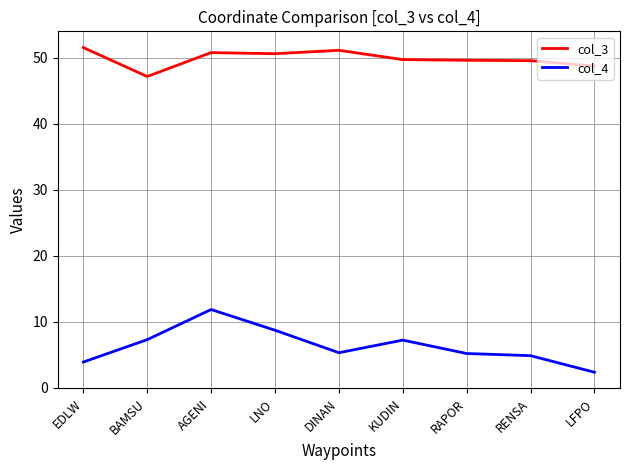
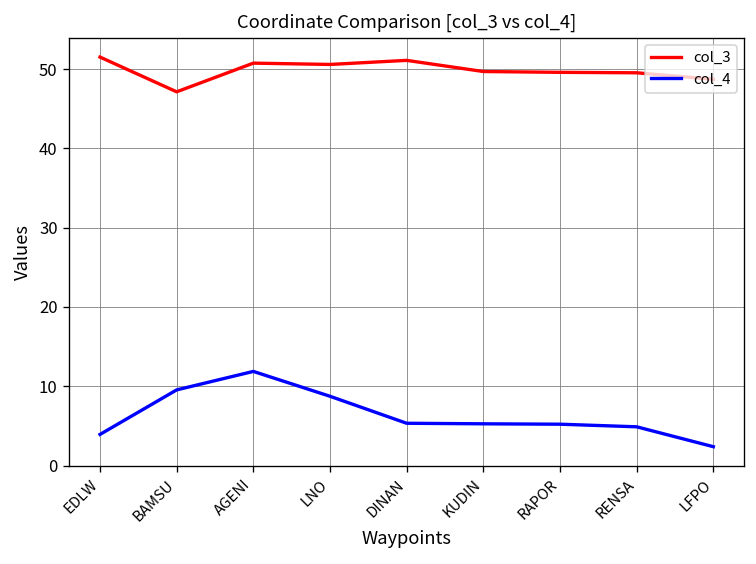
  {
    "col_3": {
      "EDLW": 52,
      "BAMSU": 47,
      "AGENI": 51,
      "LNO": 51,
      "DINAN": 51,
      "KUDIN": 50,
      "RAPOR": 50,
      "RENSA": 50
    },
    "col_4": {
      "EDLW": 4,
-     "BAMSU": 7,
+     "BAMSU": 10,
      "AGENI": 12,
      "LNO": 9,
      "DINAN": 5,
-     "KUDIN": 7,
+     "KUDIN": 5,
      "RAPOR": 5,
      "RENSA": 5,
      "LFPO": 2
    }
  }
